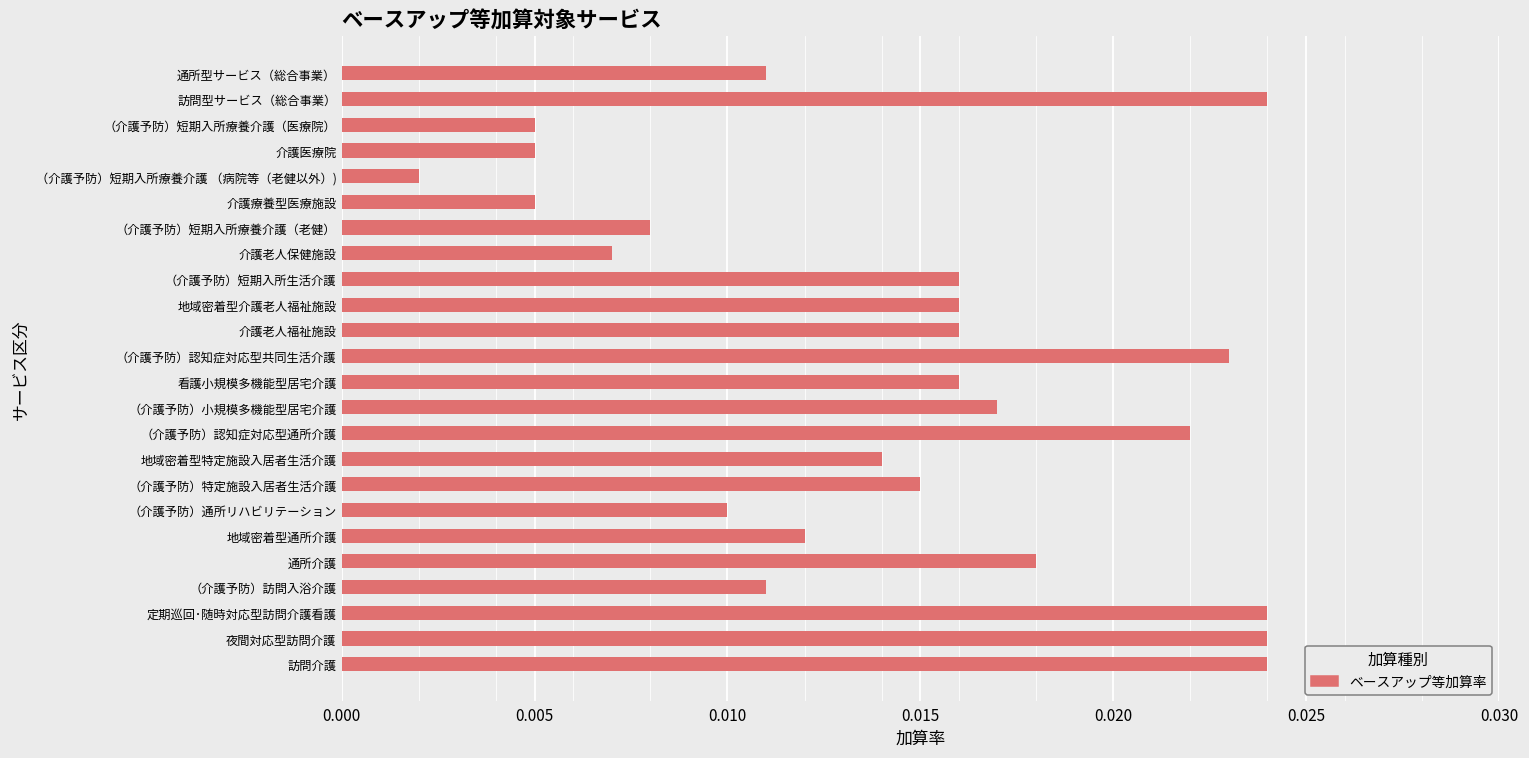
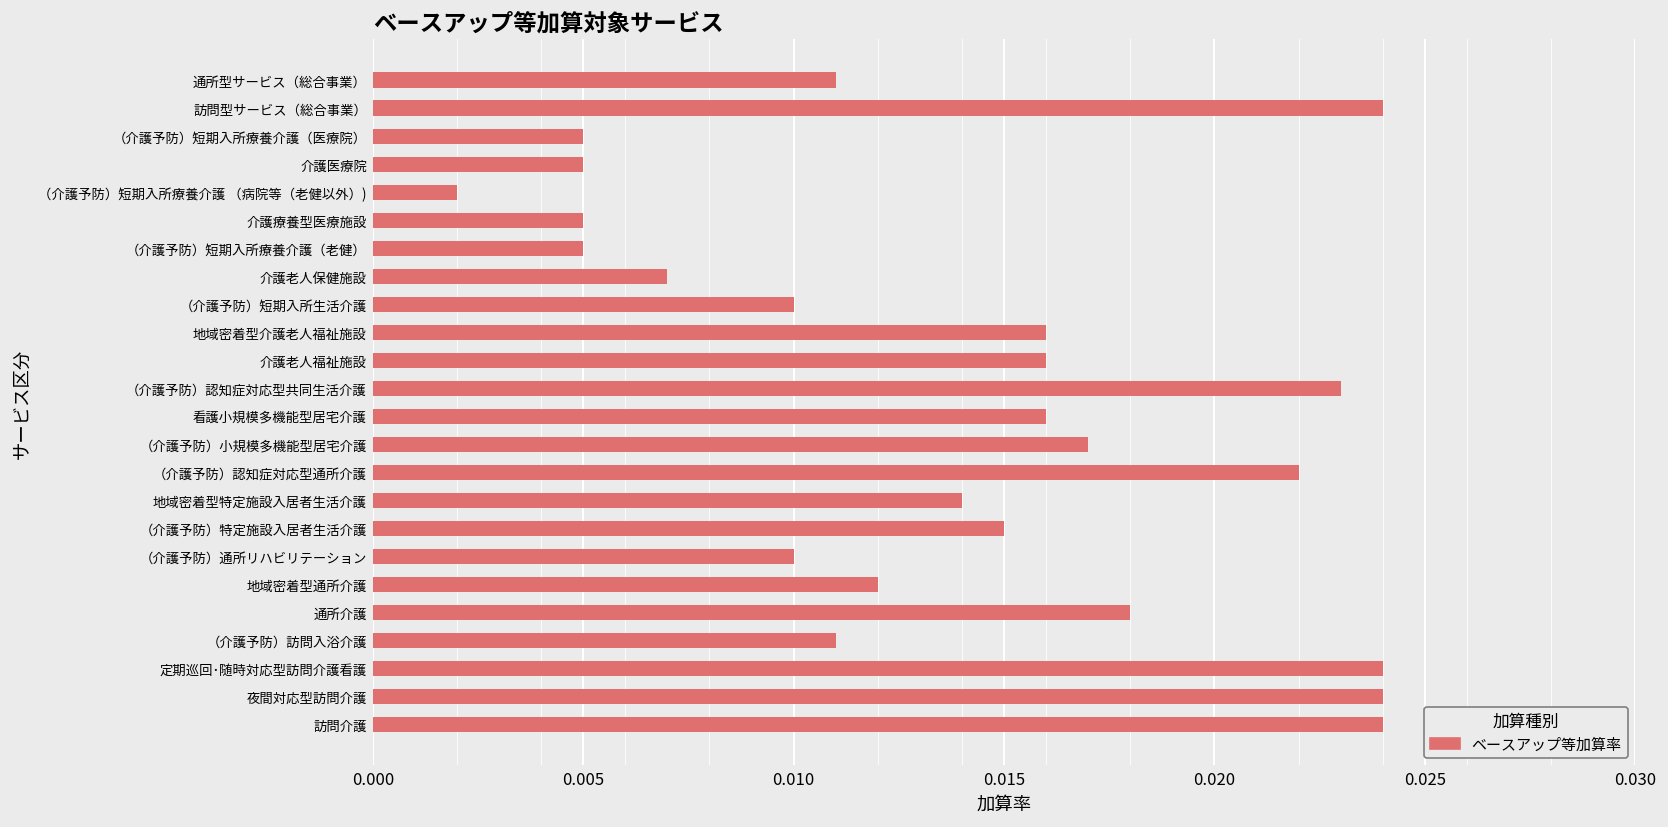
  {
    "通所型サービス（総合事業）": 0.011,
    "訪問型サービス（総合事業）": 0.024,
    "（介護予防）短期入所療養介護（医療院）": 0.005,
    "介護医療院": 0.005,
    "（介護予防）短期入所療養介護 （病院等（老健以外）)": 0.002,
    "介護療養型医療施設": 0.005,
-   "（介護予防）短期入所療養介護（老健）": 0.008,
+   "（介護予防）短期入所療養介護（老健）": 0.005,
    "介護老人保健施設": 0.007,
-   "（介護予防）短期入所生活介護": 0.016,
+   "（介護予防）短期入所生活介護": 0.010,
    "地域密着型介護老人福祉施設": 0.016,
    "介護老人福祉施設": 0.016,
    "（介護予防）認知症対応型共同生活介護": 0.023,
    "看護小規模多機能型居宅介護": 0.016,
    "（介護予防）小規模多機能型居宅介護": 0.017,
    "（介護予防）認知症対応型通所介護": 0.022,
    "地域密着型特定施設入居者生活介護": 0.014,
    "（介護予防）特定施設入居者生活介護": 0.015,
    "（介護予防）通所リハビリテーション": 0.010,
    "地域密着型通所介護": 0.012,
    "通所介護": 0.018,
    "（介護予防）訪問入浴介護": 0.011,
    "定期巡回･随時対応型訪問介護看護": 0.024,
    "夜間対応型訪問介護": 0.024,
    "訪問介護": 0.024
  }
